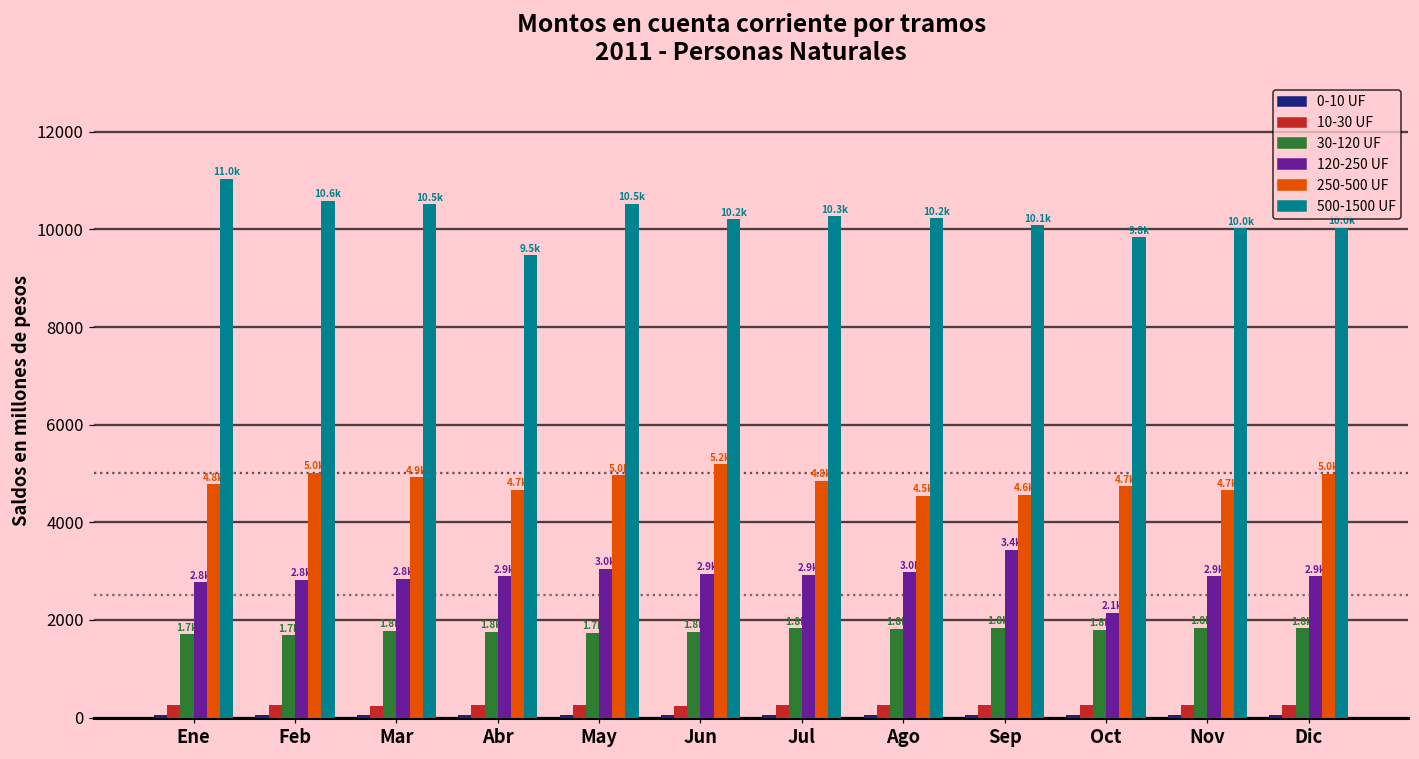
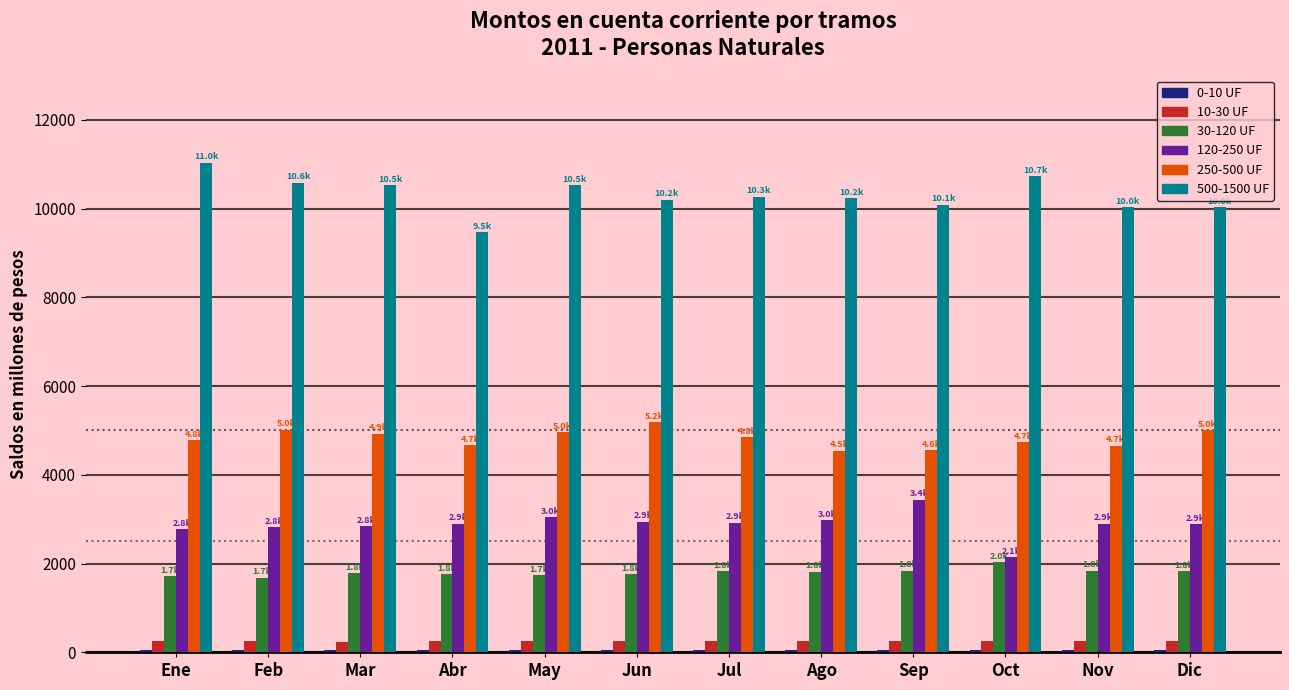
  {
    "0-10 UF": {
      "May": "100",
      "Jun": "100",
      "Jul": "100"
    },
    "10-30 UF": {
      "Ene": "200",
      "Feb": "300",
      "Mar": "200",
      "Abr": "300",
      "May": "300",
      "Jun": "200",
      "Jul": "200",
      "Ago": "200",
      "Sep": "200",
      "Oct": "300",
      "Nov": "300",
      "Dic": "300"
    },
    "30-120 UF": {
      "Ene": "1.7k",
      "Feb": "1.7k",
      "Mar": "1.8k",
      "Abr": "1.8k",
      "May": "1.7k",
      "Jun": "1.8k",
      "Jul": "1.8k",
      "Ago": "1.8k",
      "Sep": "1.8k",
-     "Oct": "1.8k",
+     "Oct": "2.0k",
      "Nov": "1.8k",
      "Dic": "1.8k"
    },
    "120-250 UF": {
      "Ene": "2.8k",
      "Feb": "2.8k",
      "Mar": "2.8k",
      "Abr": "2.9k",
      "May": "3.0k",
      "Jun": "2.9k",
      "Jul": "2.9k",
      "Ago": "3.0k",
      "Sep": "3.4k",
      "Oct": "2.1k",
      "Nov": "2.9k",
      "Dic": "2.9k"
    },
    "250-500 UF": {
      "Ene": "4.8k",
      "Feb": "5.0k",
      "Mar": "4.9k",
      "Abr": "4.7k",
      "May": "5.0k",
      "Jun": "5.2k",
      "Jul": "4.8k",
      "Ago": "4.5k",
      "Sep": "4.6k",
      "Oct": "4.7k",
      "Nov": "4.7k",
      "Dic": "5.0k"
    },
    "500-1500 UF": {
      "Ene": "11.0k",
      "Feb": "10.6k",
      "Mar": "10.5k",
      "Abr": "9.5k",
      "May": "10.5k",
      "Jun": "10.2k",
      "Jul": "10.3k",
      "Ago": "10.2k",
      "Sep": "10.1k",
-     "Oct": "9.8k",
+     "Oct": "10.7k",
      "Nov": "10.0k"
    }
  }
